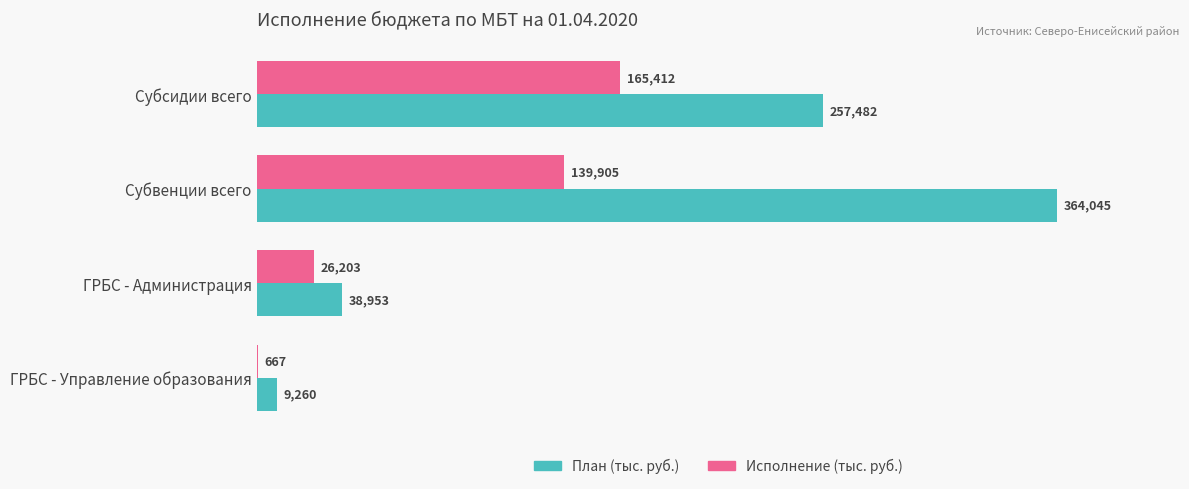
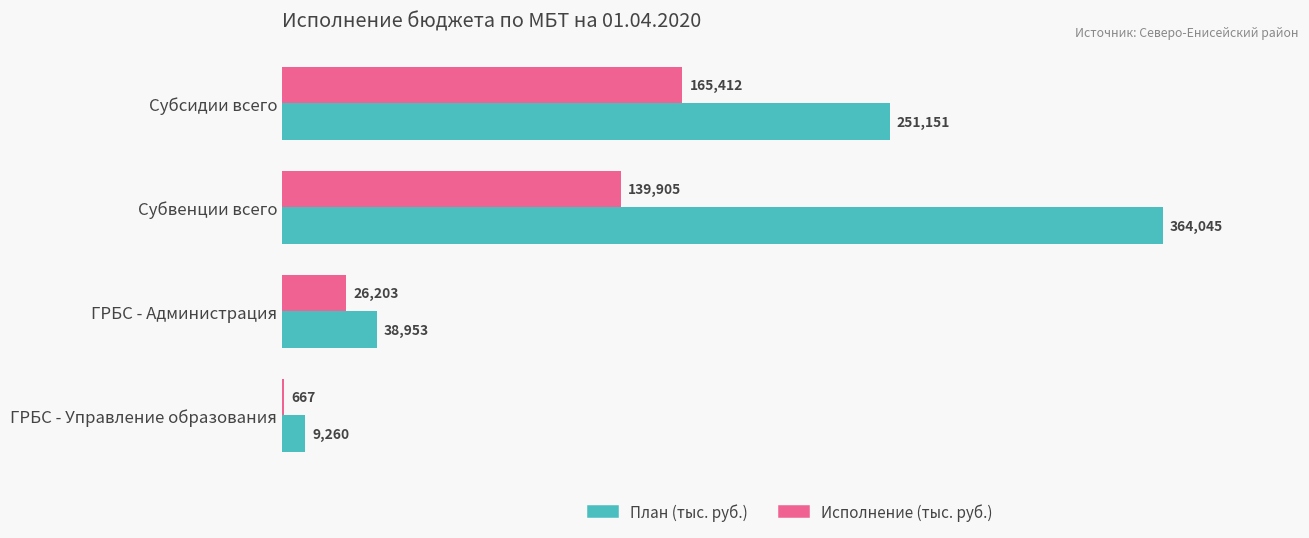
  {
    "План (тыс. руб.)": {
-     "Субсидии всего": "257,482",
+     "Субсидии всего": "251,151",
      "Субвенции всего": "364,045",
      "ГРБС - Администрация": "38,953",
      "ГРБС - Управление образования": "9,260"
    },
    "Исполнение (тыс. руб.)": {
      "Субсидии всего": "165,412",
      "Субвенции всего": "139,905",
      "ГРБС - Администрация": "26,203",
      "ГРБС - Управление образования": "667"
    }
  }
